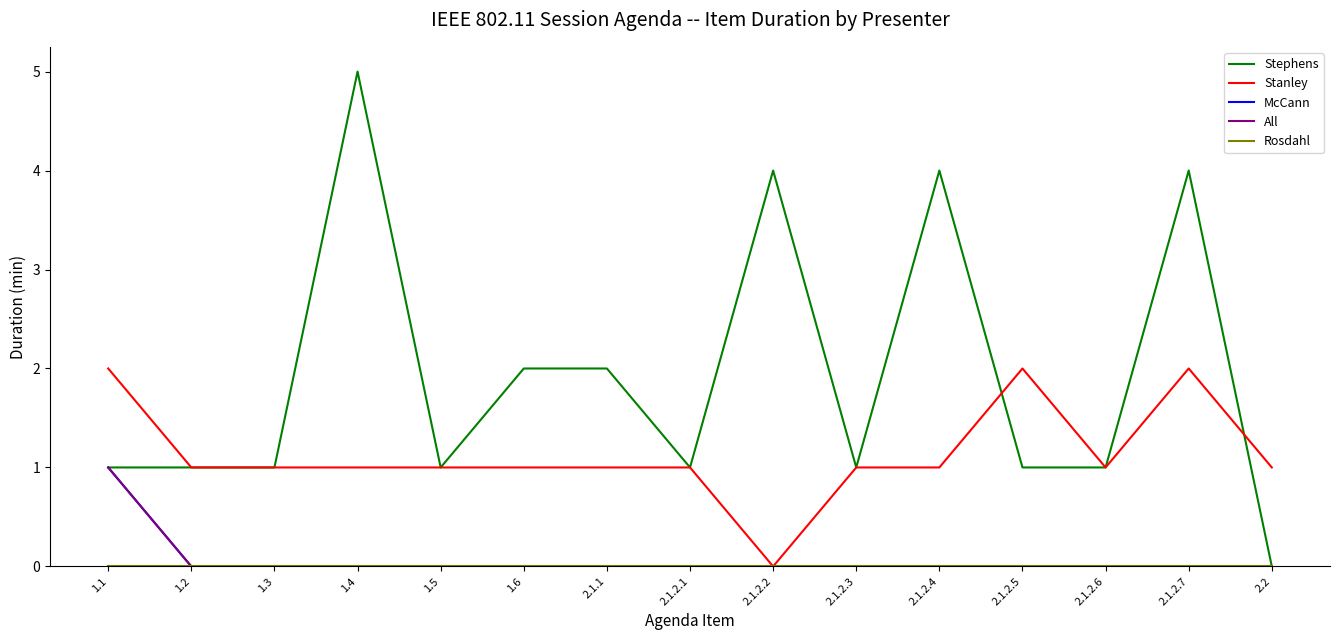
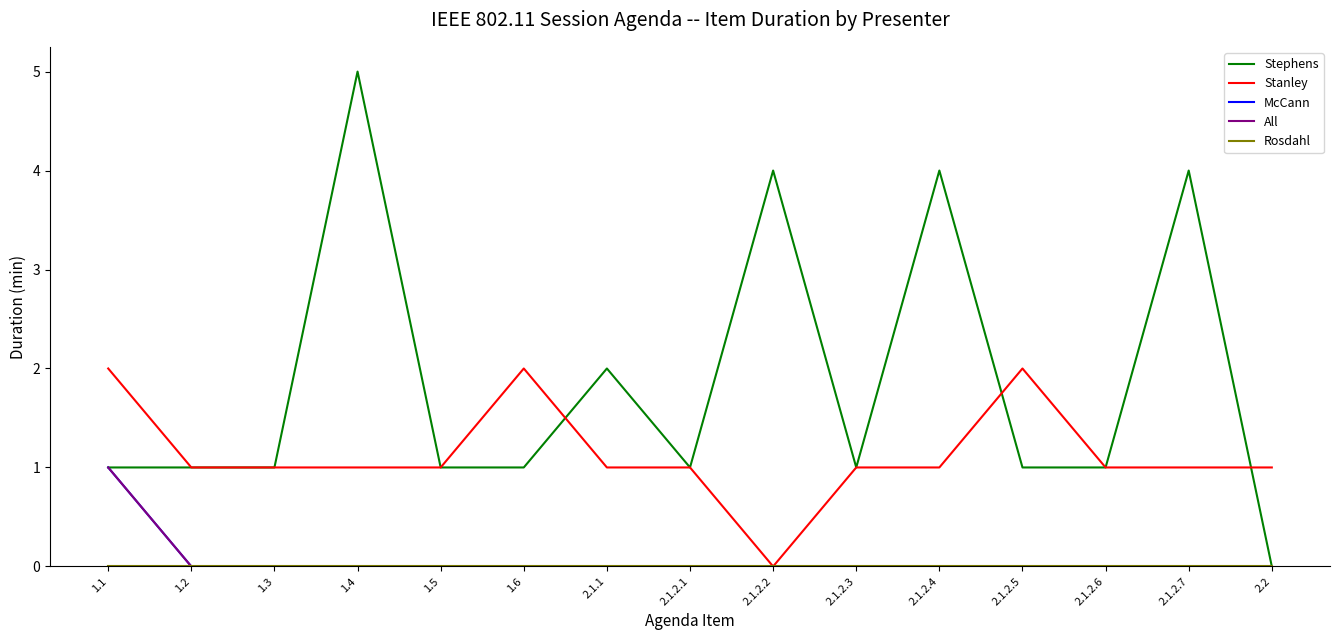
  {
    "Stephens": {
      "1.4": 5,
-     "1.6": 2,
+     "1.6": 1,
      "2.1.1": 2,
      "2.1.2.2": 4,
      "2.1.2.4": 4,
      "2.1.2.5": 1,
      "2.1.2.7": 4
    },
    "Stanley": {
      "1.1": 2,
      "1.4": 1,
-     "1.6": 1,
+     "1.6": 2,
      "2.1.1": 1,
      "2.1.2.4": 1,
      "2.1.2.5": 2,
-     "2.1.2.7": 2,
+     "2.1.2.7": 1,
      "2.2": 1
    },
    "Rosdahl": {
      "1.1": 0
    }
  }
